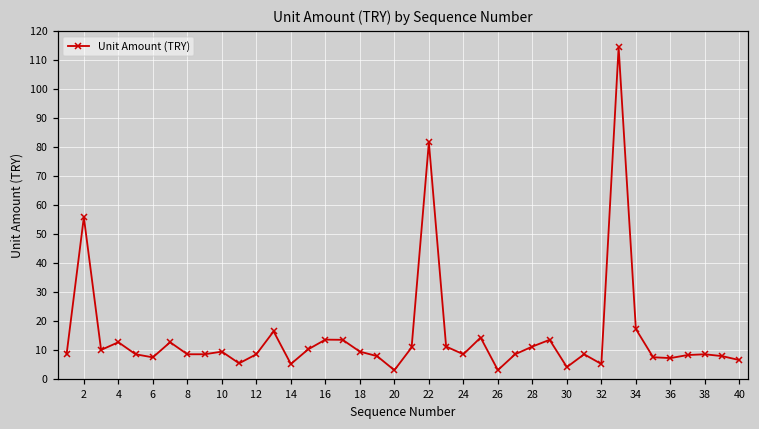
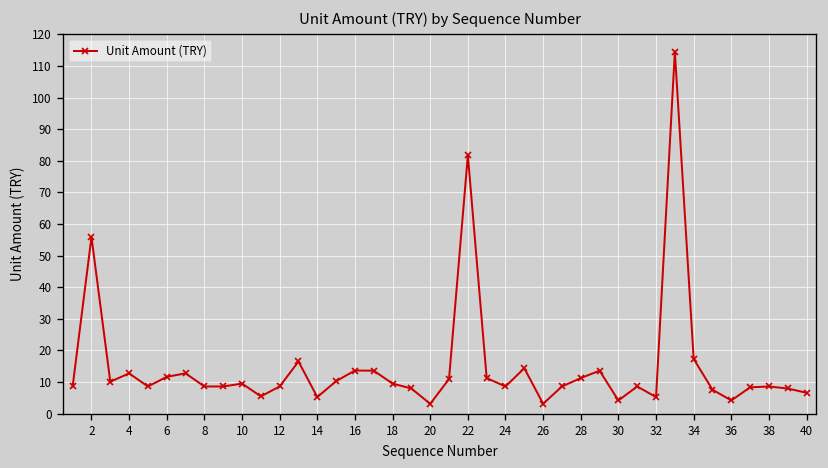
  {
    "2": 56,
    "4": 13,
-   "6": 8,
+   "6": 12,
    "8": 9,
    "10": 10,
    "12": 9,
    "14": 5,
    "16": 14,
    "18": 10,
    "20": 3,
    "22": 82,
    "24": 9,
    "26": 3,
    "28": 11,
    "30": 4,
    "32": 5,
    "34": 17,
-   "36": 7,
+   "36": 4,
    "38": 9,
    "40": 7
  }
